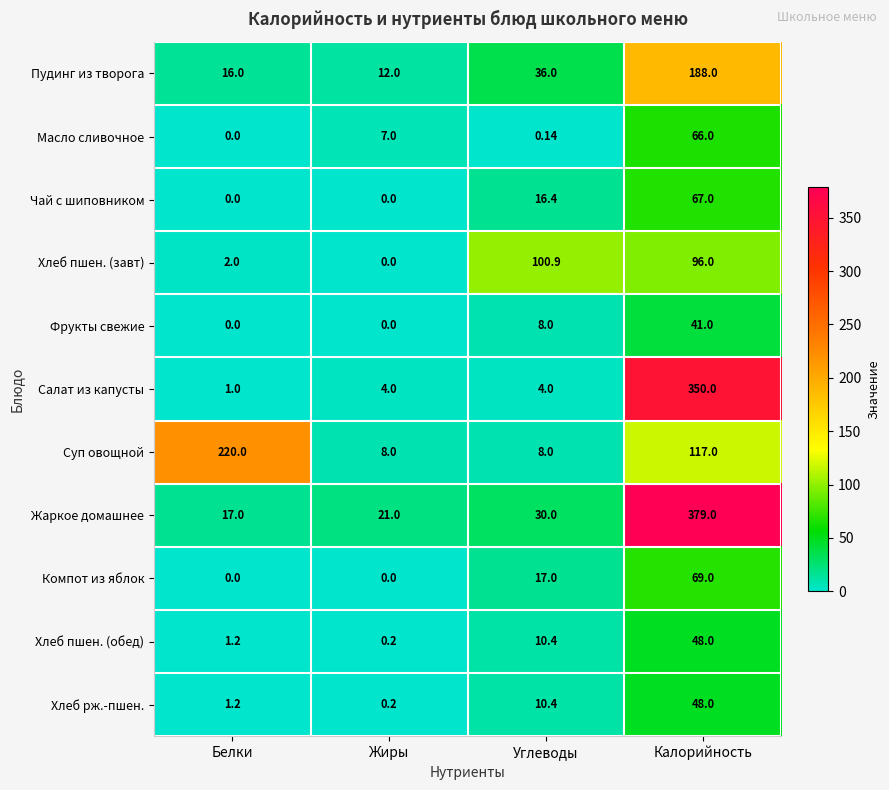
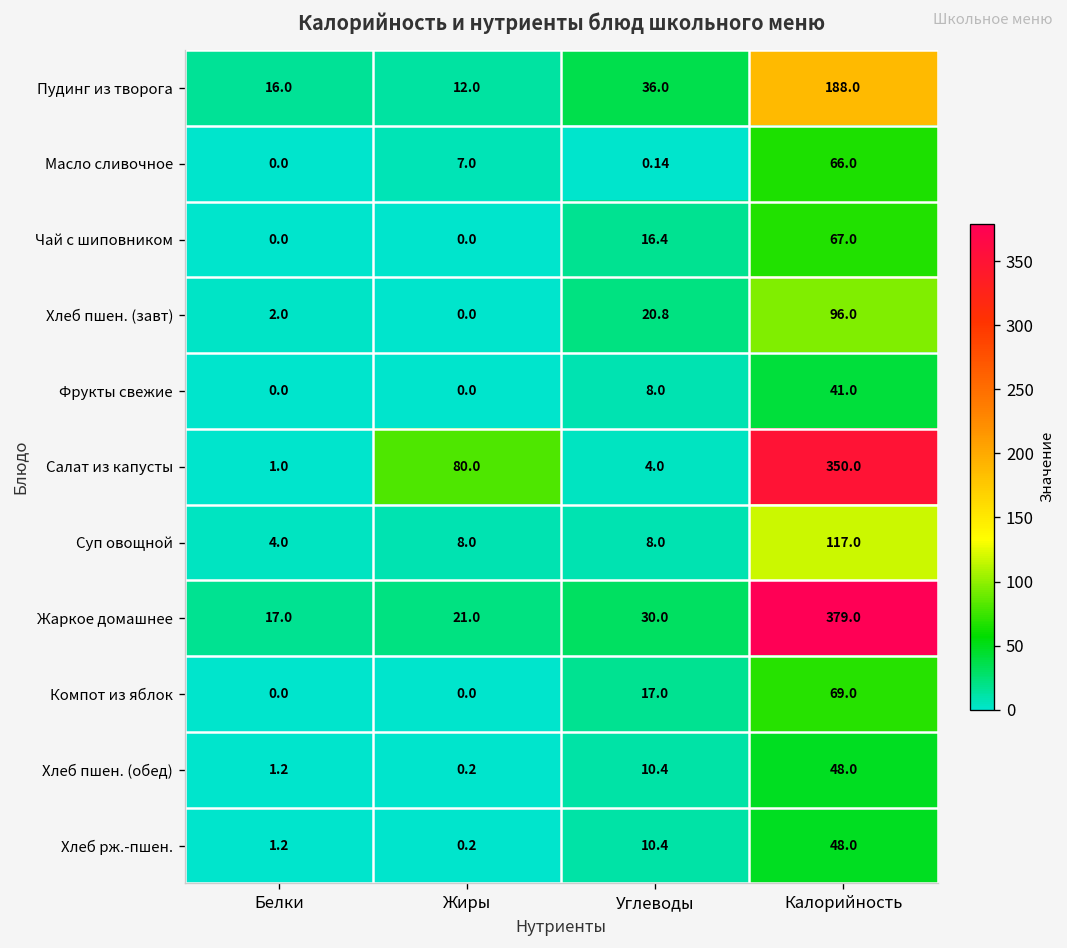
  {
    "Пудинг из творога": {
      "Белки": 16.0,
      "Жиры": 12.0,
      "Углеводы": 36.0,
      "Калорийность": 188.0
    },
    "Масло сливочное": {
      "Белки": 0.0,
      "Жиры": 7.0,
      "Углеводы": 0.14,
      "Калорийность": 66.0
    },
    "Чай с шиповником": {
      "Белки": 0.0,
      "Жиры": 0.0,
      "Углеводы": 16.4,
      "Калорийность": 67.0
    },
    "Хлеб пшен. (завт)": {
      "Белки": 2.0,
      "Жиры": 0.0,
-     "Углеводы": 100.9,
+     "Углеводы": 20.8,
      "Калорийность": 96.0
    },
    "Фрукты свежие": {
      "Белки": 0.0,
      "Жиры": 0.0,
      "Углеводы": 8.0,
      "Калорийность": 41.0
    },
    "Салат из капусты": {
      "Белки": 1.0,
-     "Жиры": 4.0,
+     "Жиры": 80.0,
      "Углеводы": 4.0,
      "Калорийность": 350.0
    },
    "Суп овощной": {
-     "Белки": 220.0,
+     "Белки": 4.0,
      "Жиры": 8.0,
      "Углеводы": 8.0,
      "Калорийность": 117.0
    },
    "Жаркое домашнее": {
      "Белки": 17.0,
      "Жиры": 21.0,
      "Углеводы": 30.0,
      "Калорийность": 379.0
    },
    "Компот из яблок": {
      "Белки": 0.0,
      "Жиры": 0.0,
      "Углеводы": 17.0,
      "Калорийность": 69.0
    },
    "Хлеб пшен. (обед)": {
      "Белки": 1.2,
      "Жиры": 0.2,
      "Углеводы": 10.4,
      "Калорийность": 48.0
    },
    "Хлеб рж.-пшен.": {
      "Белки": 1.2,
      "Жиры": 0.2,
      "Углеводы": 10.4,
      "Калорийность": 48.0
    }
  }
